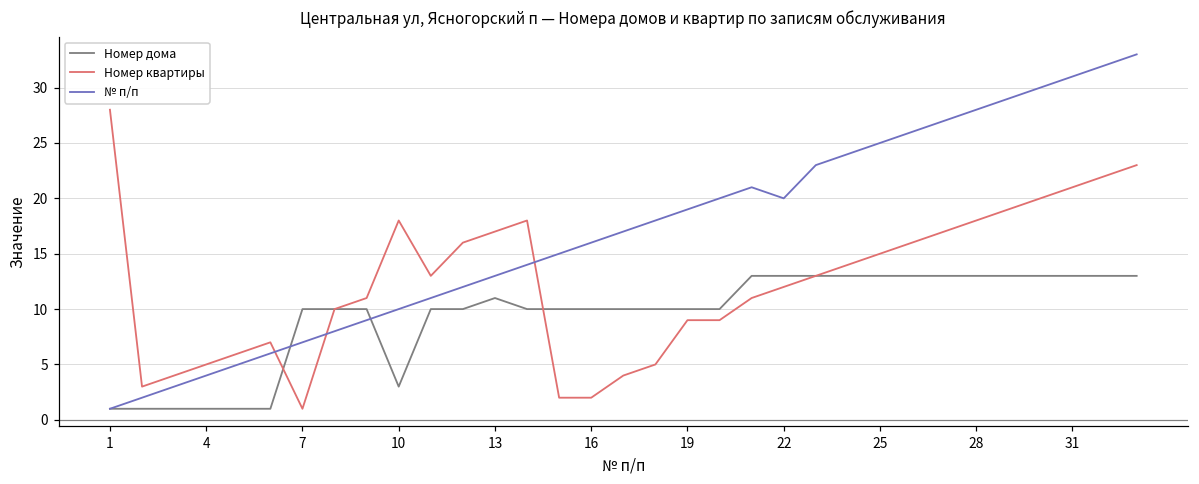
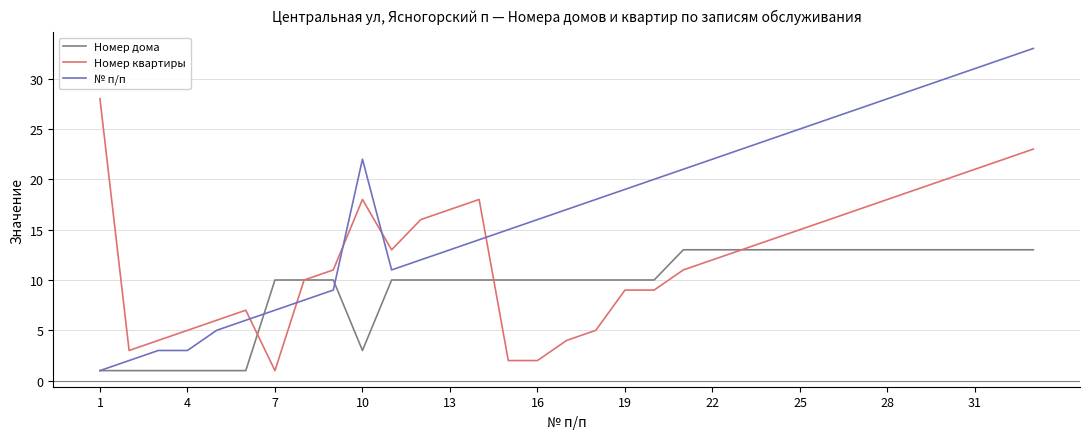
  {
    "Номер дома": {
      "4": 1,
      "7": 10,
      "10": 3,
-     "13": 11,
+     "13": 10,
      "16": 10,
      "19": 10,
      "22": 13,
      "25": 13,
      "28": 13,
      "31": 13
    },
    "Номер квартиры": {
      "1": 28,
      "4": 5,
      "7": 1,
      "10": 18,
      "13": 17,
      "16": 2,
      "19": 9,
      "22": 12,
      "25": 15,
      "28": 18,
      "31": 21
    },
    "№ п/п": {
-     "4": 4,
+     "4": 3,
      "7": 7,
-     "10": 10,
+     "10": 22,
      "13": 13,
      "16": 16,
      "19": 19,
-     "22": 20,
+     "22": 22,
      "25": 25,
      "28": 28,
      "31": 31
    }
  }
